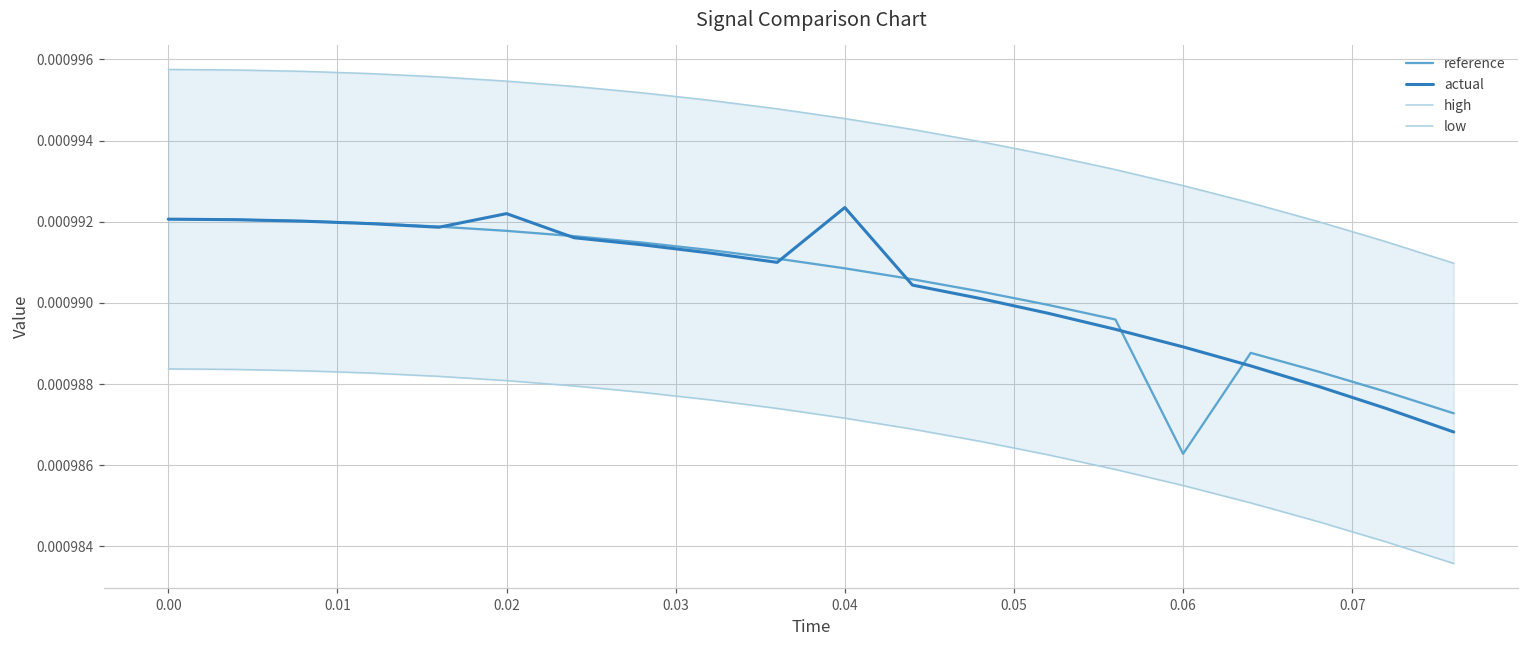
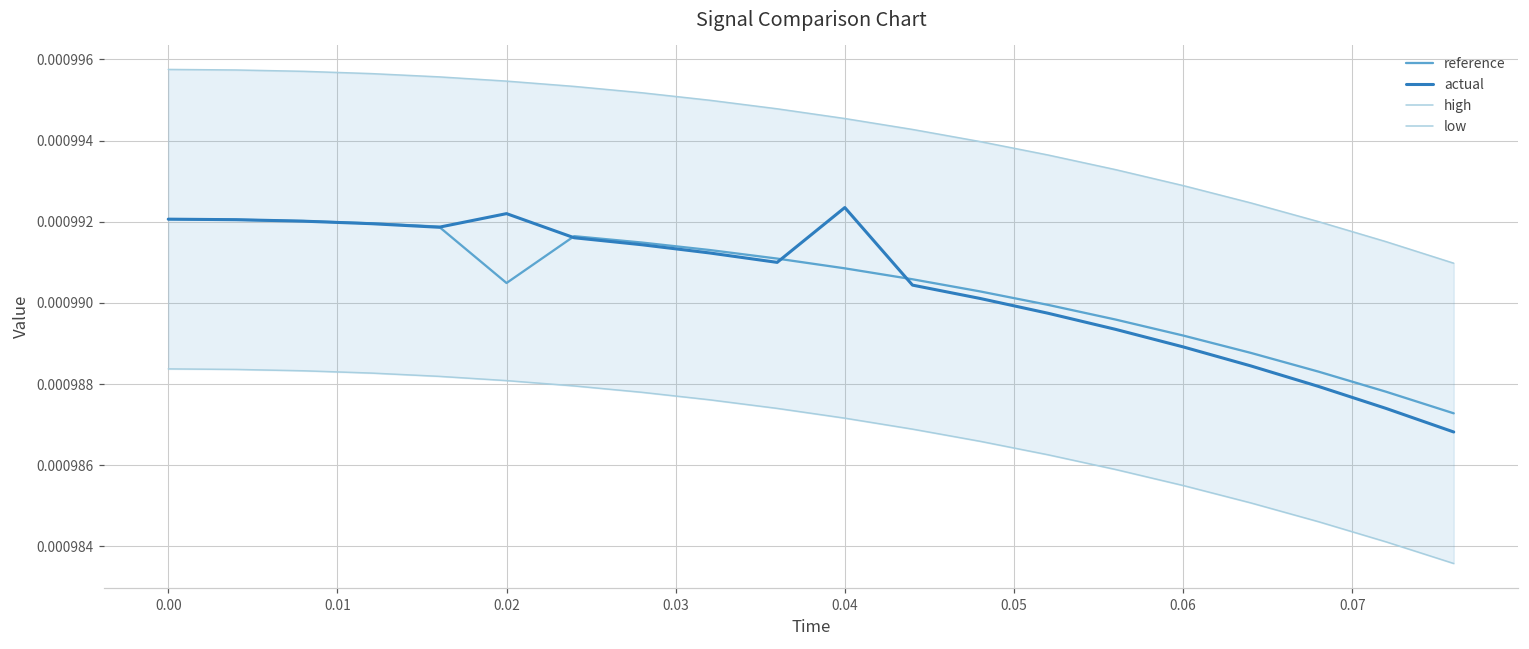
  {
    "reference": {
-     "0.02": 0.0009918,
+     "0.02": 0.0009905,
      "0.04": 0.0009909,
-     "0.06": 0.0009863
+     "0.06": 0.0009892
    },
    "actual": {
      "0.02": 0.0009922,
      "0.04": 0.0009924,
      "0.06": 0.0009889
    }
  }
